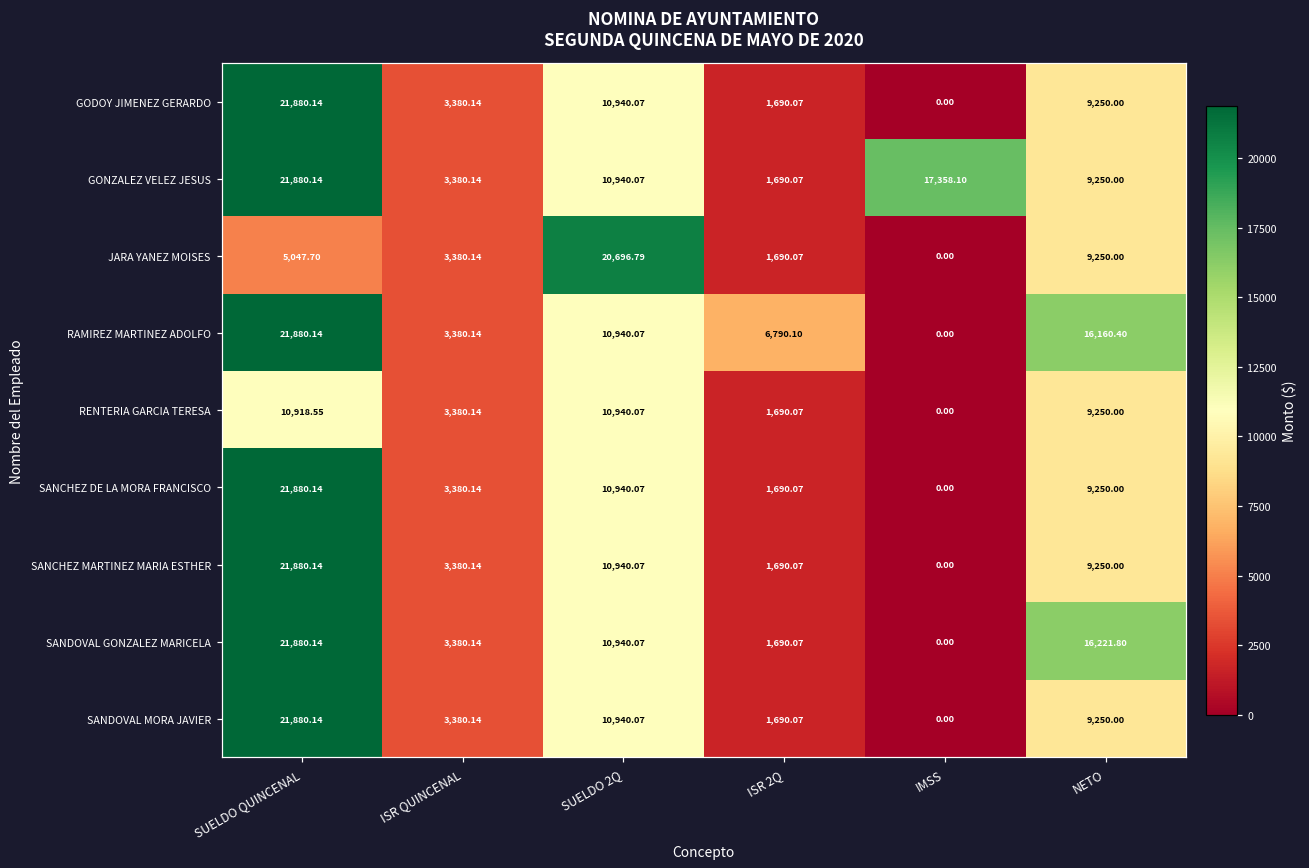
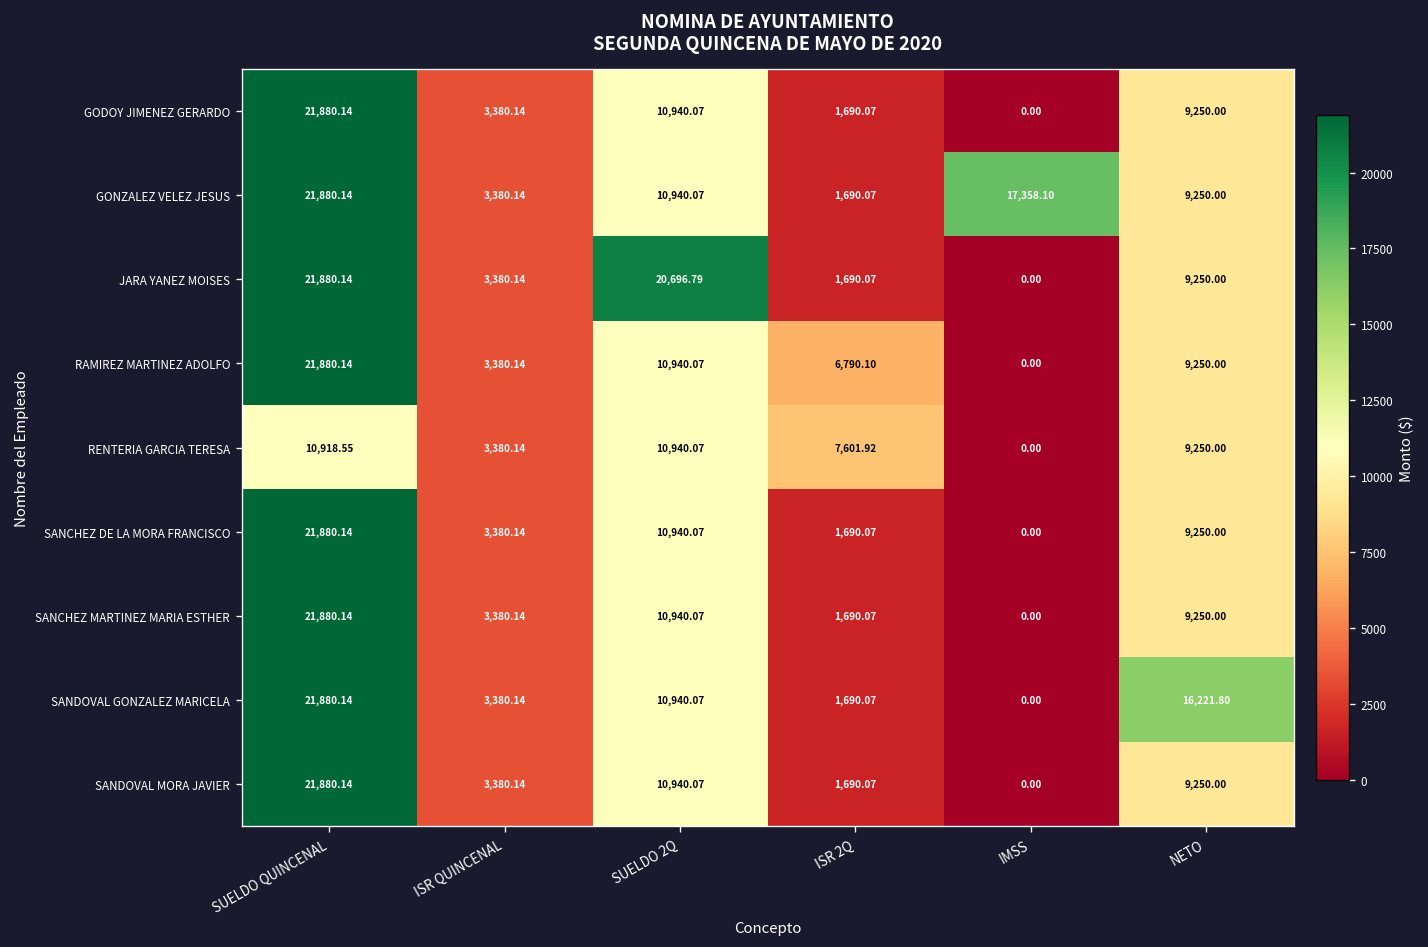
  {
    "GODOY JIMENEZ GERARDO": {
      "SUELDO QUINCENAL": "21,880.14",
      "ISR QUINCENAL": "3,380.14",
      "SUELDO 2Q": "10,940.07",
      "ISR 2Q": "1,690.07",
      "IMSS": "0.00",
      "NETO": "9,250.00"
    },
    "GONZALEZ VELEZ JESUS": {
      "SUELDO QUINCENAL": "21,880.14",
      "ISR QUINCENAL": "3,380.14",
      "SUELDO 2Q": "10,940.07",
      "ISR 2Q": "1,690.07",
      "IMSS": "17,358.10",
      "NETO": "9,250.00"
    },
    "JARA YANEZ MOISES": {
-     "SUELDO QUINCENAL": "5,047.70",
+     "SUELDO QUINCENAL": "21,880.14",
      "ISR QUINCENAL": "3,380.14",
      "SUELDO 2Q": "20,696.79",
      "ISR 2Q": "1,690.07",
      "IMSS": "0.00",
      "NETO": "9,250.00"
    },
    "RAMIREZ MARTINEZ ADOLFO": {
      "SUELDO QUINCENAL": "21,880.14",
      "ISR QUINCENAL": "3,380.14",
      "SUELDO 2Q": "10,940.07",
      "ISR 2Q": "6,790.10",
      "IMSS": "0.00",
-     "NETO": "16,160.40"
+     "NETO": "9,250.00"
    },
    "RENTERIA GARCIA TERESA": {
      "SUELDO QUINCENAL": "10,918.55",
      "ISR QUINCENAL": "3,380.14",
      "SUELDO 2Q": "10,940.07",
-     "ISR 2Q": "1,690.07",
+     "ISR 2Q": "7,601.92",
      "IMSS": "0.00",
      "NETO": "9,250.00"
    },
    "SANCHEZ DE LA MORA FRANCISCO": {
      "SUELDO QUINCENAL": "21,880.14",
      "ISR QUINCENAL": "3,380.14",
      "SUELDO 2Q": "10,940.07",
      "ISR 2Q": "1,690.07",
      "IMSS": "0.00",
      "NETO": "9,250.00"
    },
    "SANCHEZ MARTINEZ MARIA ESTHER": {
      "SUELDO QUINCENAL": "21,880.14",
      "ISR QUINCENAL": "3,380.14",
      "SUELDO 2Q": "10,940.07",
      "ISR 2Q": "1,690.07",
      "IMSS": "0.00",
      "NETO": "9,250.00"
    },
    "SANDOVAL GONZALEZ MARICELA": {
      "SUELDO QUINCENAL": "21,880.14",
      "ISR QUINCENAL": "3,380.14",
      "SUELDO 2Q": "10,940.07",
      "ISR 2Q": "1,690.07",
      "IMSS": "0.00",
      "NETO": "16,221.80"
    },
    "SANDOVAL MORA JAVIER": {
      "SUELDO QUINCENAL": "21,880.14",
      "ISR QUINCENAL": "3,380.14",
      "SUELDO 2Q": "10,940.07",
      "ISR 2Q": "1,690.07",
      "IMSS": "0.00",
      "NETO": "9,250.00"
    }
  }
